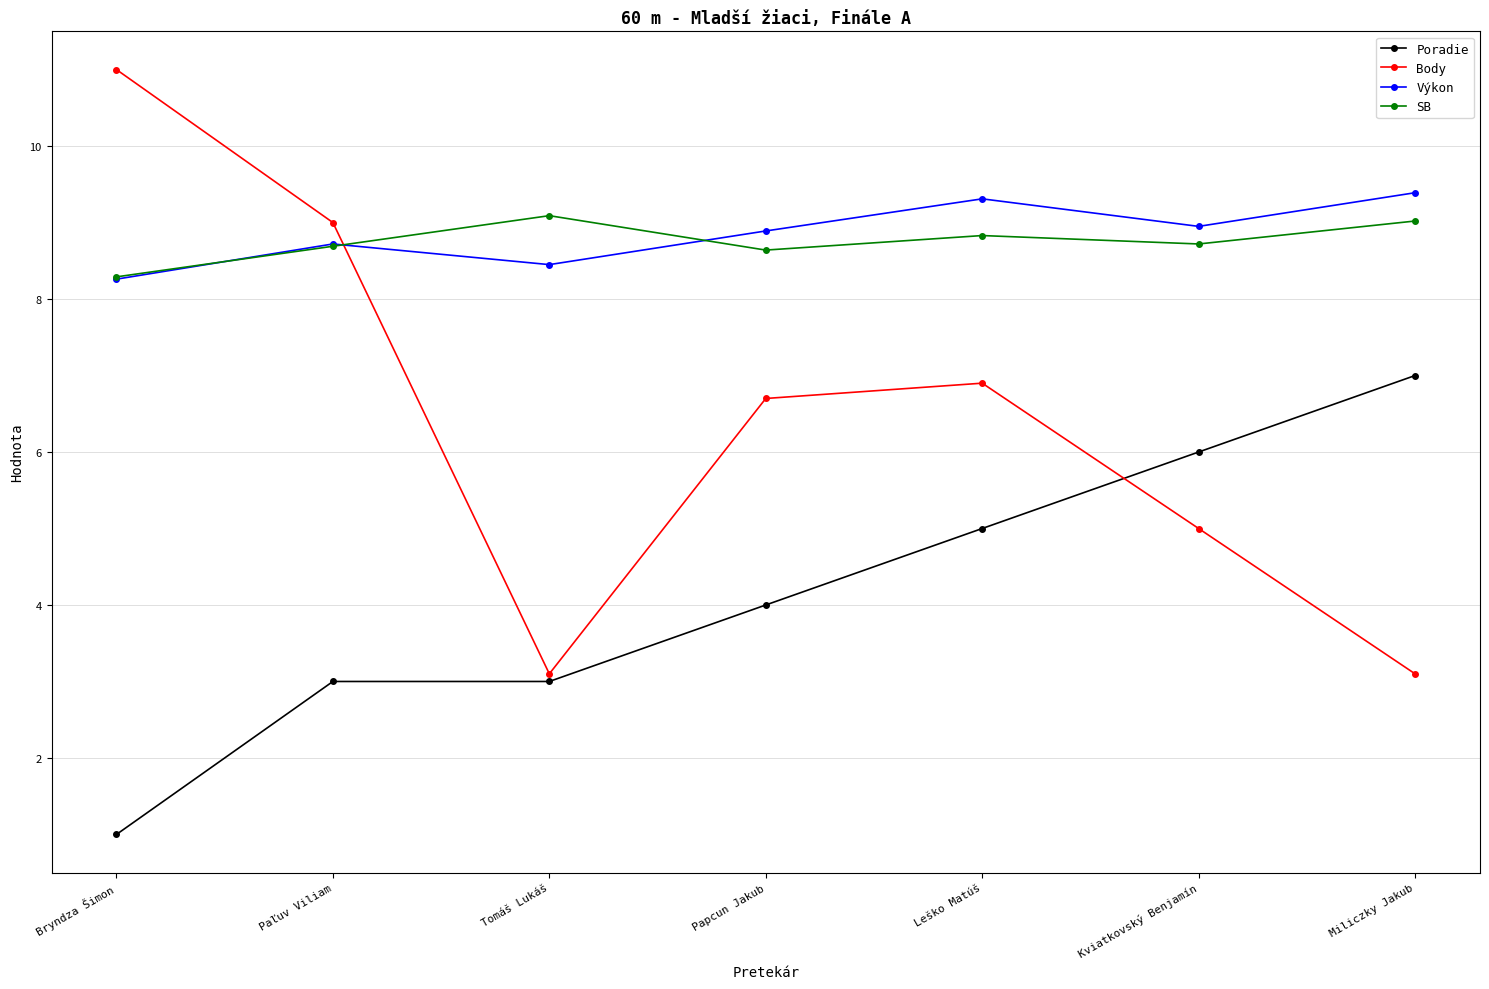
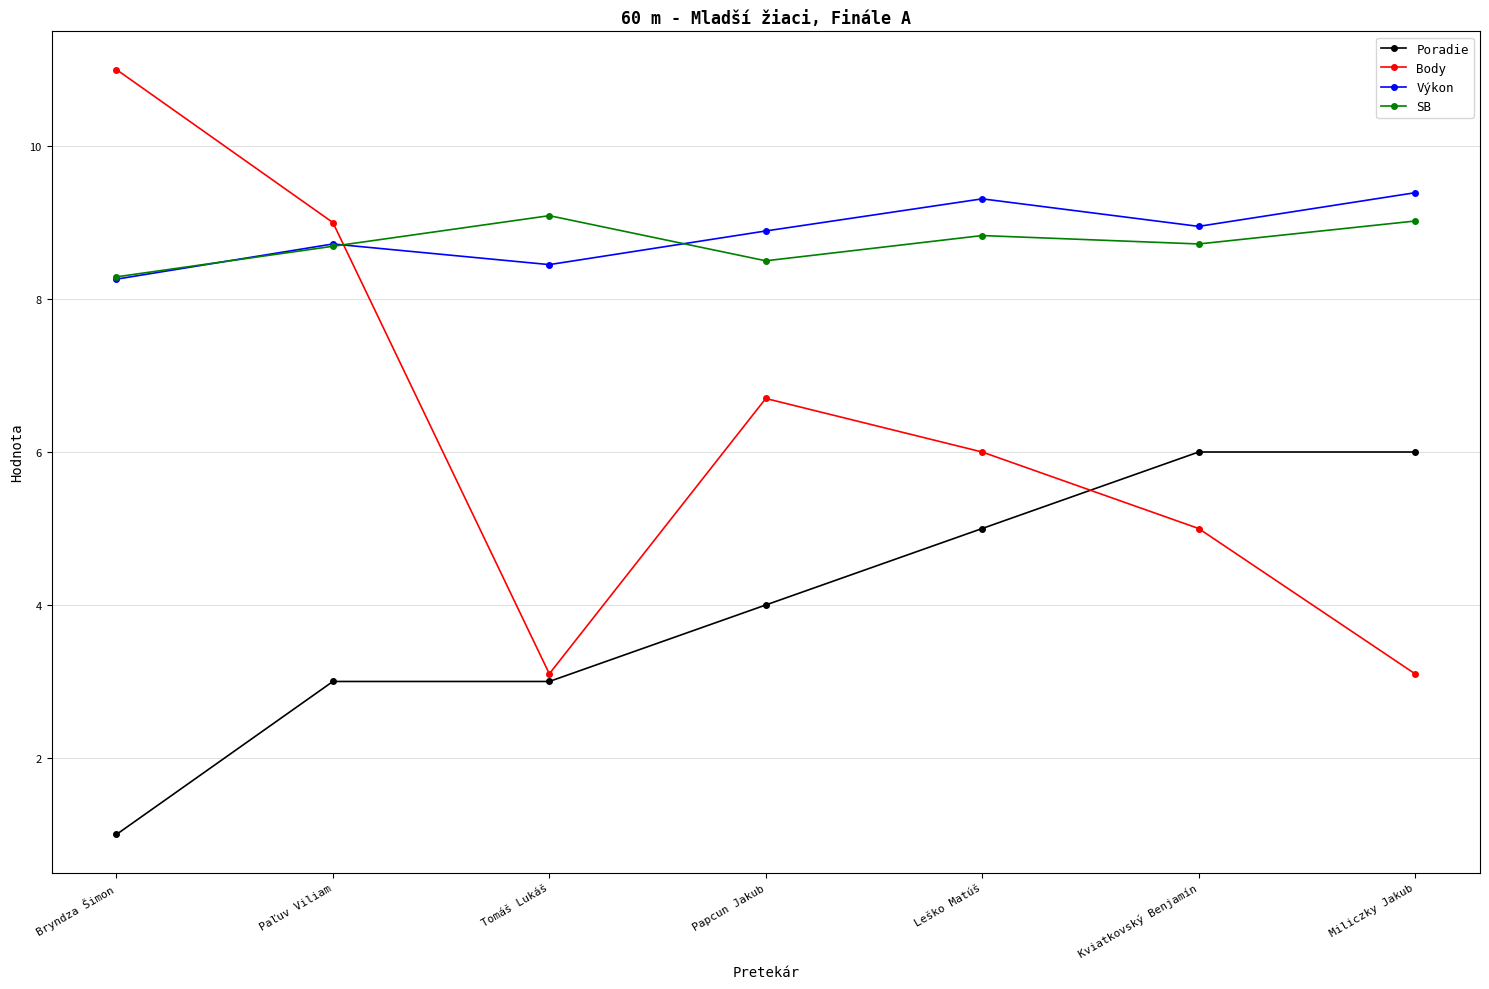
  {
    "Poradie": {
      "Bryndza Šimon": 1,
      "Paľuv Viliam": 3,
      "Tomáš Lukáš": 3,
      "Papcun Jakub": 4,
      "Leško Matúš": 5,
      "Kviatkovský Benjamín": 6,
-     "Miliczky Jakub": 7
+     "Miliczky Jakub": 6
    },
    "Body": {
      "Bryndza Šimon": 11.0,
      "Paľuv Viliam": 9.0,
      "Tomáš Lukáš": 3.1,
      "Papcun Jakub": 6.7,
-     "Leško Matúš": 6.9,
+     "Leško Matúš": 6.0,
      "Kviatkovský Benjamín": 5.0,
      "Miliczky Jakub": 3.1
    },
    "Výkon": {
      "Tomáš Lukáš": 8.5,
      "Papcun Jakub": 8.9,
      "Leško Matúš": 9.3,
      "Kviatkovský Benjamín": 9.0,
      "Miliczky Jakub": 9.4
    },
    "SB": {
      "Tomáš Lukáš": 9.1,
-     "Papcun Jakub": 8.6,
+     "Papcun Jakub": 8.5,
      "Leško Matúš": 8.8,
      "Kviatkovský Benjamín": 8.7,
      "Miliczky Jakub": 9.0
    }
  }
